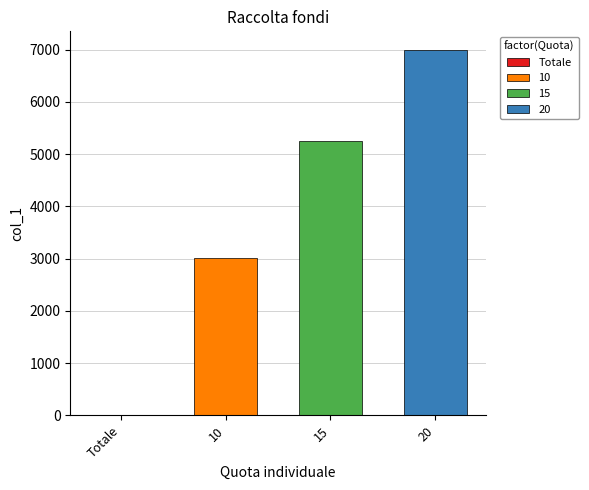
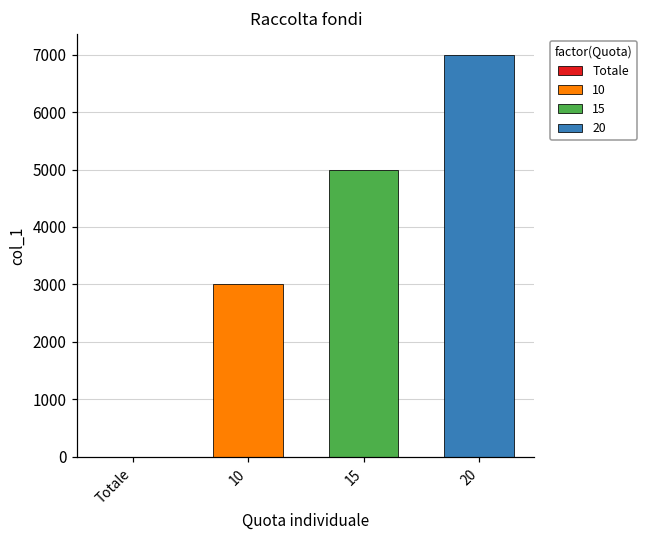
  {
    "Totale": 0,
    "10": 3000,
-   "15": 5300,
+   "15": 5000,
    "20": 7000
  }
